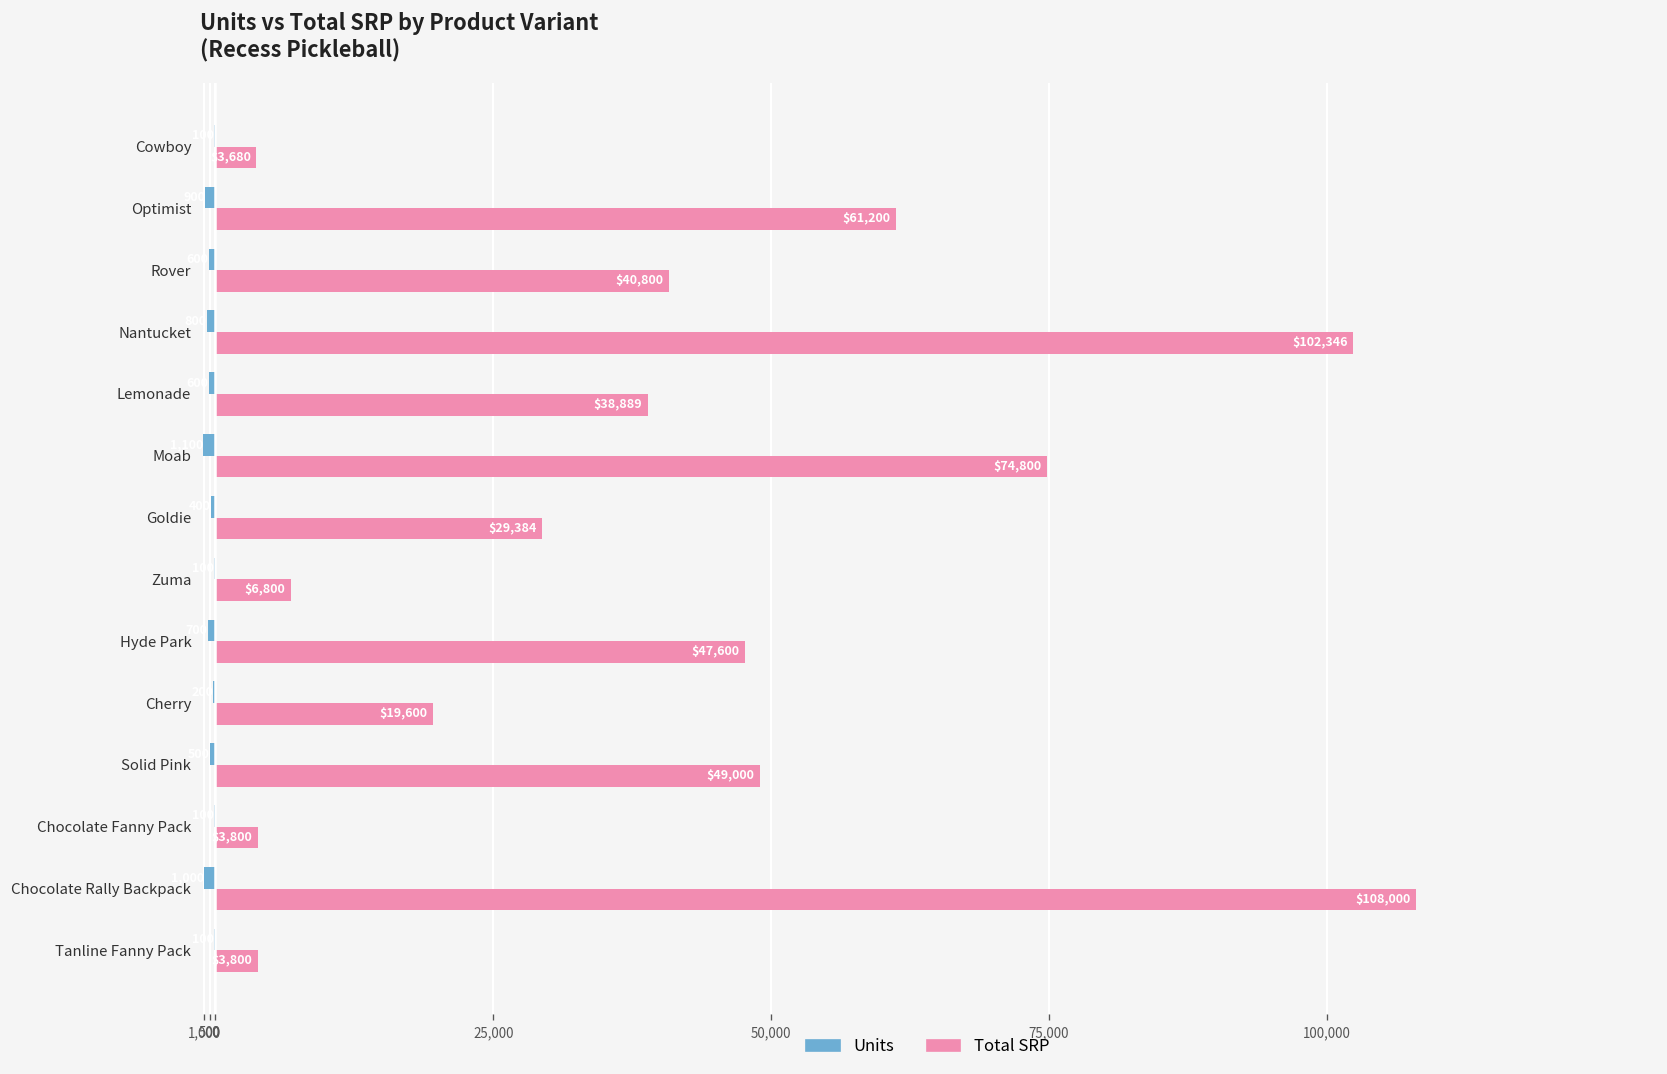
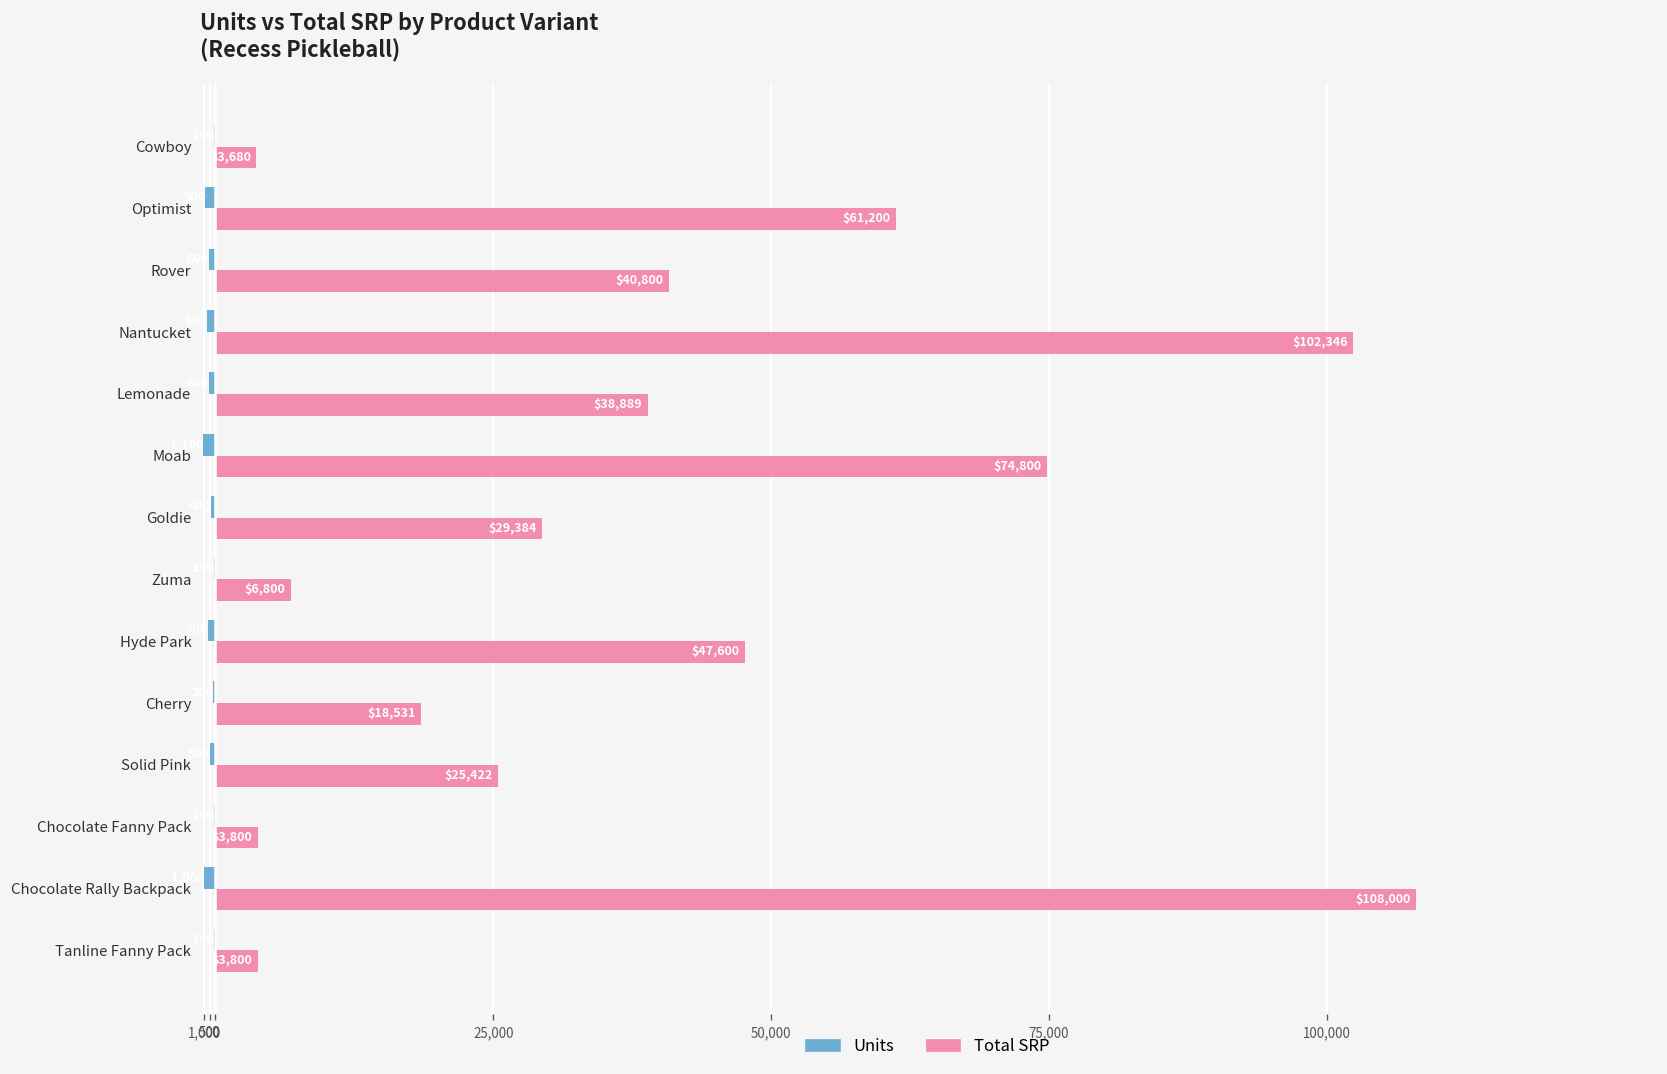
  {
    "Total SRP": {
      "Cowboy": "$3,680",
      "Optimist": "$61,200",
      "Rover": "$40,800",
      "Nantucket": "$102,346",
      "Lemonade": "$38,889",
      "Moab": "$74,800",
      "Goldie": "$29,384",
      "Zuma": "$6,800",
      "Hyde Park": "$47,600",
-     "Cherry": "$19,600",
-     "Solid Pink": "$49,000",
+     "Cherry": "$18,531",
+     "Solid Pink": "$25,422",
      "Chocolate Fanny Pack": "$3,800",
      "Chocolate Rally Backpack": "$108,000",
      "Tanline Fanny Pack": "$3,800"
    }
  }
